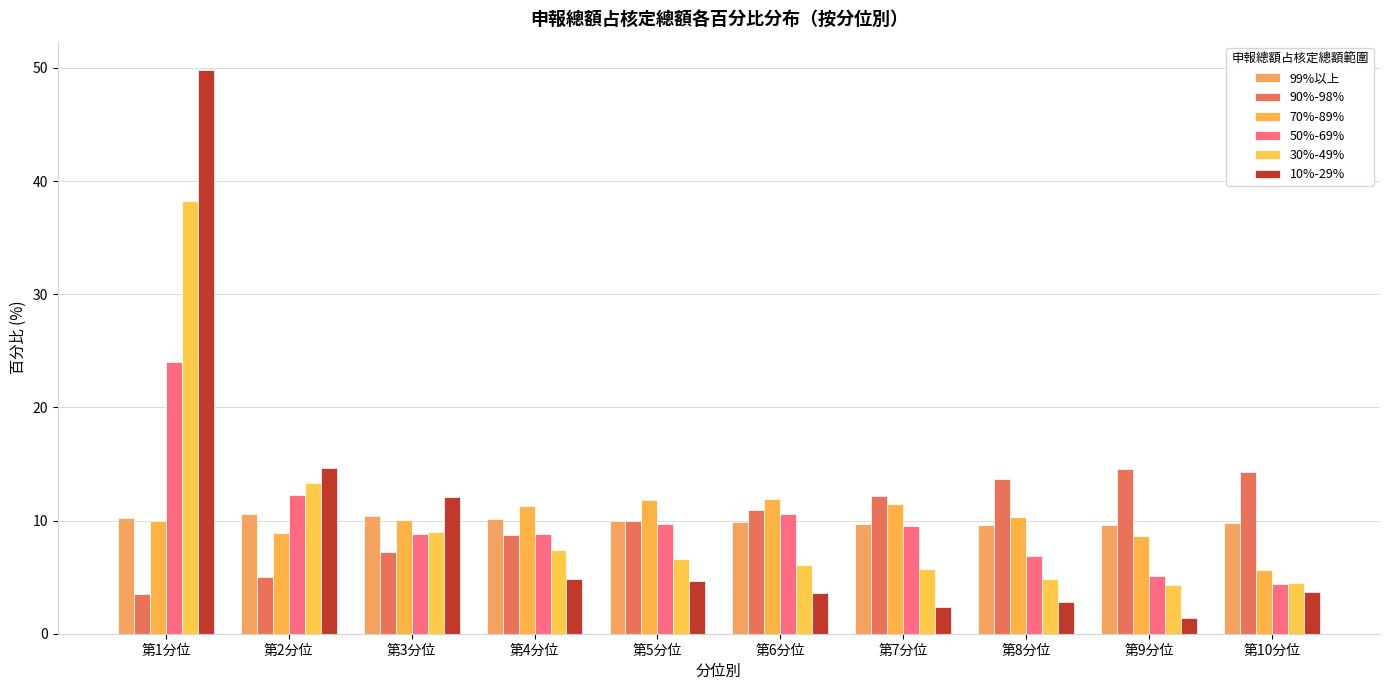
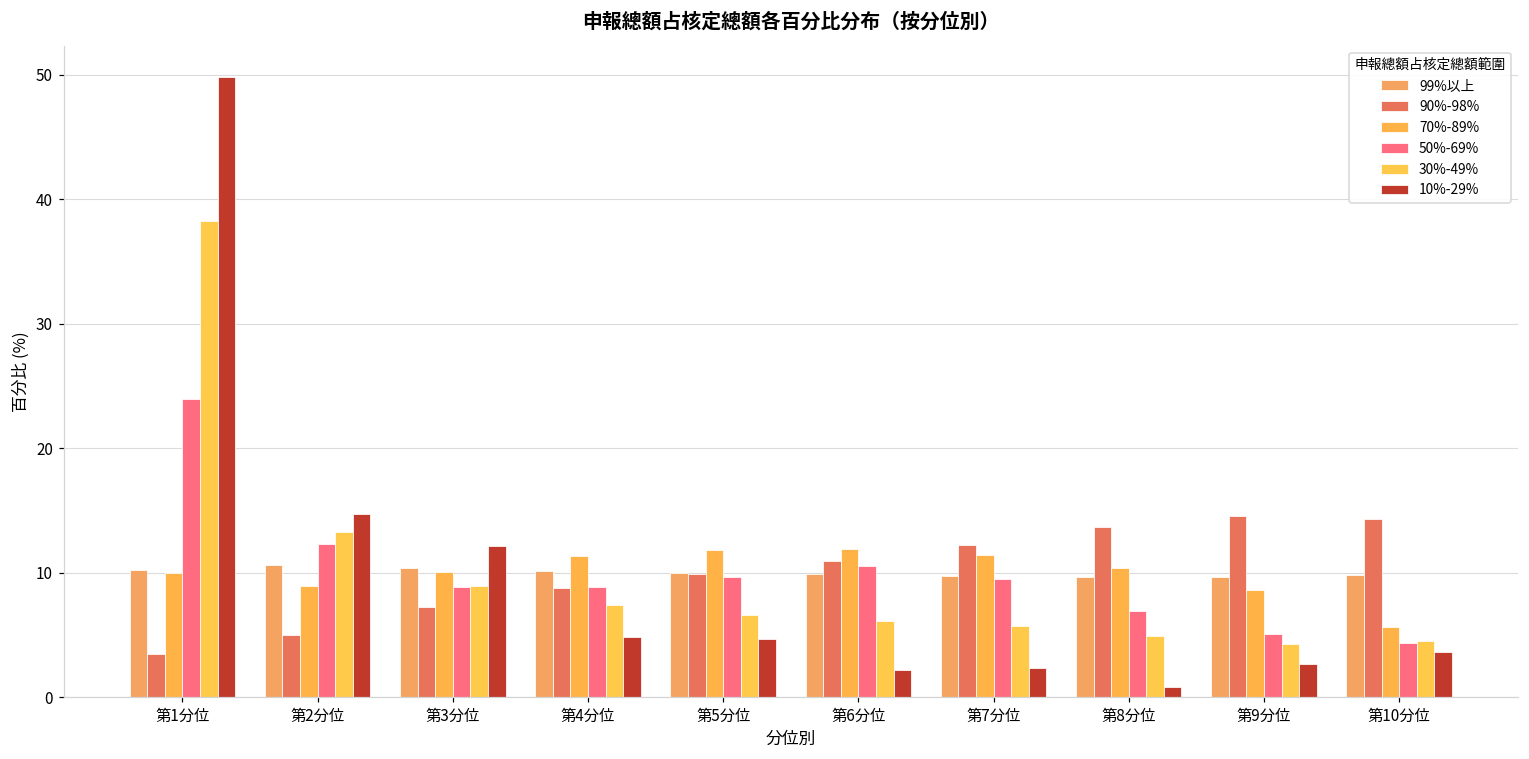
  {
    "10%-29%": {
      "第1分位": 49.8,
      "第2分位": 14.7,
      "第3分位": 12.1,
      "第4分位": 4.9,
      "第5分位": 4.6,
-     "第6分位": 3.6,
+     "第6分位": 2.2,
      "第7分位": 2.3,
-     "第8分位": 2.8,
-     "第9分位": 1.4,
+     "第8分位": 0.9,
+     "第9分位": 2.7,
      "第10分位": 3.7
    }
  }
